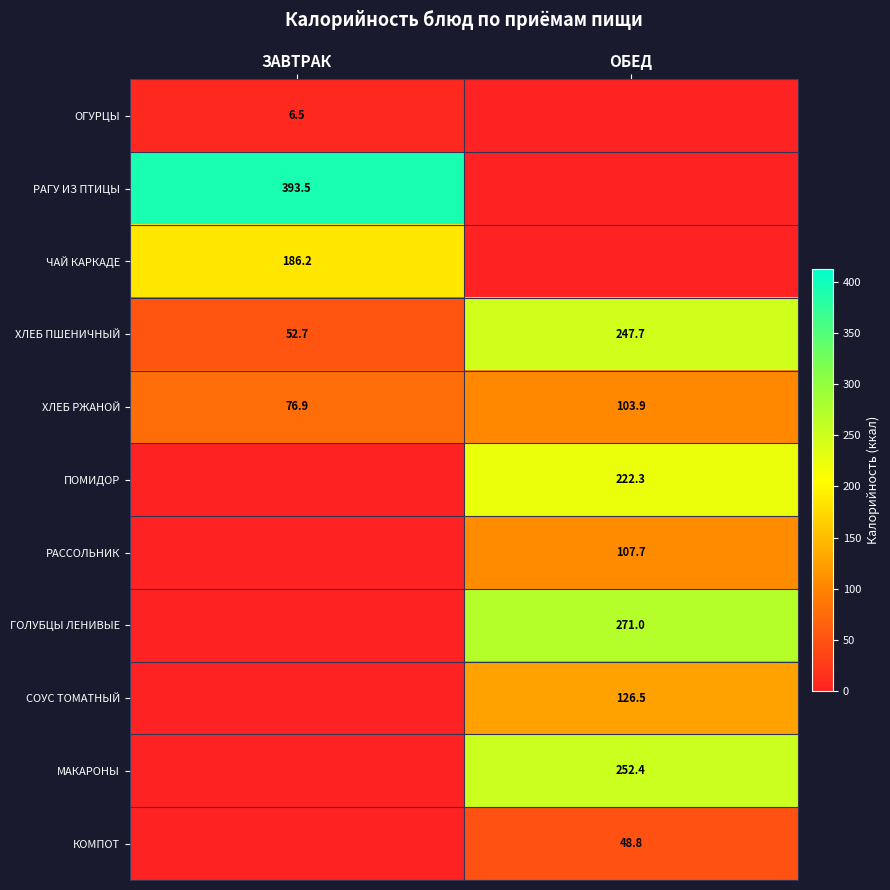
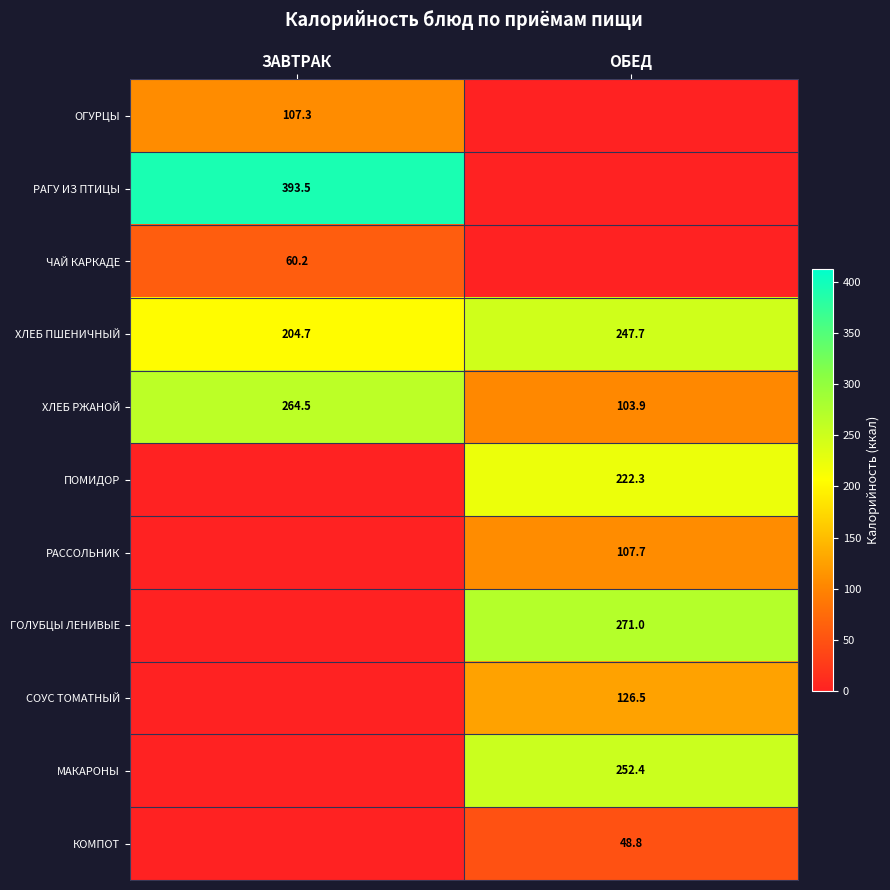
  {
    "ОГУРЦЫ": {
-     "ЗАВТРАК": 6.5
+     "ЗАВТРАК": 107.3
    },
    "РАГУ ИЗ ПТИЦЫ": {
      "ЗАВТРАК": 393.5
    },
    "ЧАЙ КАРКАДЕ": {
-     "ЗАВТРАК": 186.2
+     "ЗАВТРАК": 60.2
    },
    "ХЛЕБ ПШЕНИЧНЫЙ": {
-     "ЗАВТРАК": 52.7,
+     "ЗАВТРАК": 204.7,
      "ОБЕД": 247.7
    },
    "ХЛЕБ РЖАНОЙ": {
-     "ЗАВТРАК": 76.9,
+     "ЗАВТРАК": 264.5,
      "ОБЕД": 103.9
    },
    "ПОМИДОР": {
      "ОБЕД": 222.3
    },
    "РАССОЛЬНИК": {
      "ОБЕД": 107.7
    },
    "ГОЛУБЦЫ ЛЕНИВЫЕ": {
      "ОБЕД": 271.0
    },
    "СОУС ТОМАТНЫЙ": {
      "ОБЕД": 126.5
    },
    "МАКАРОНЫ": {
      "ОБЕД": 252.4
    },
    "КОМПОТ": {
      "ОБЕД": 48.8
    }
  }
